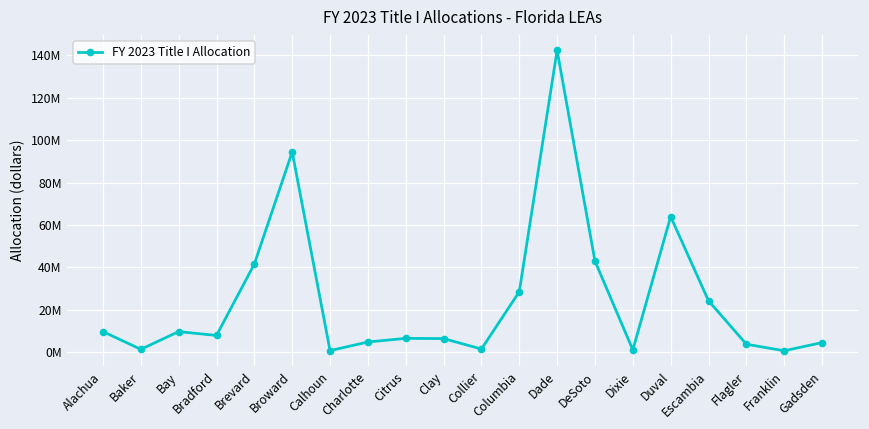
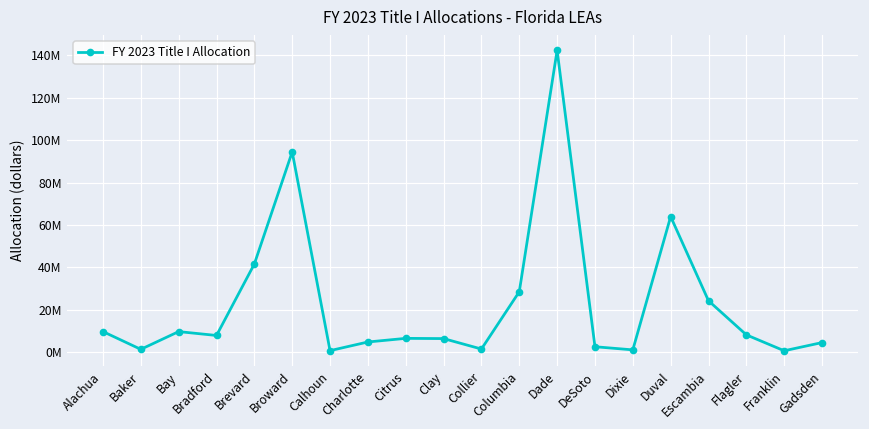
  {
    "Alachua": 10000000,
    "Baker": 1000000,
    "Bay": 10000000,
    "Bradford": 8000000,
    "Brevard": 42000000,
    "Broward": 94000000,
    "Calhoun": 1000000,
    "Charlotte": 5000000,
    "Citrus": 7000000,
    "Clay": 6000000,
    "Collier": 2000000,
    "Columbia": 29000000,
    "Dade": 142000000,
-   "DeSoto": 43000000,
+   "DeSoto": 3000000,
    "Dixie": 1000000,
    "Duval": 64000000,
    "Escambia": 24000000,
-   "Flagler": 4000000,
+   "Flagler": 8000000,
    "Franklin": 1000000,
    "Gadsden": 5000000
  }
